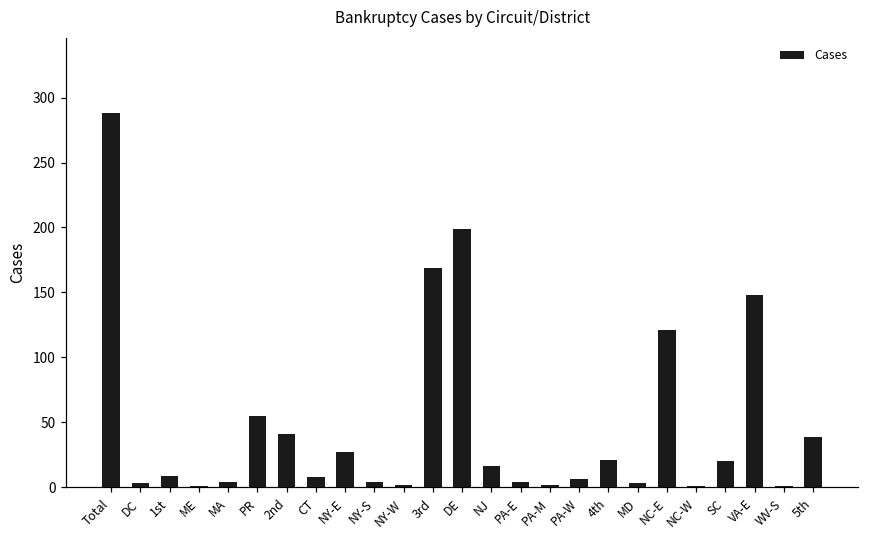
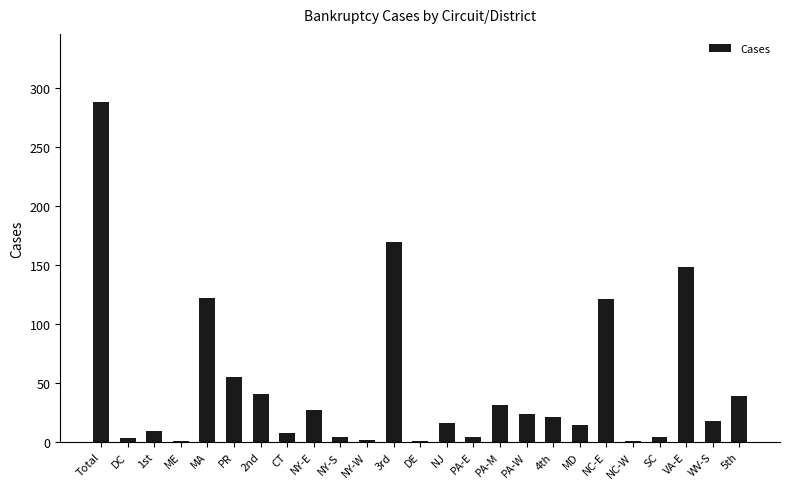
  {
    "Total": 288,
    "DC": 3,
    "1st": 9,
-   "MA": 4,
+   "MA": 122,
    "PR": 55,
    "2nd": 41,
    "CT": 8,
    "NY-E": 27,
    "NY-S": 4,
    "3rd": 169,
-   "DE": 199,
+   "DE": 1,
    "NJ": 16,
    "PA-E": 4,
-   "PA-M": 2,
-   "PA-W": 6,
+   "PA-M": 31,
+   "PA-W": 24,
    "4th": 21,
-   "MD": 3,
+   "MD": 14,
    "NC-E": 121,
-   "SC": 20,
+   "SC": 4,
    "VA-E": 148,
-   "WV-S": 1,
+   "WV-S": 18,
    "5th": 39
  }
